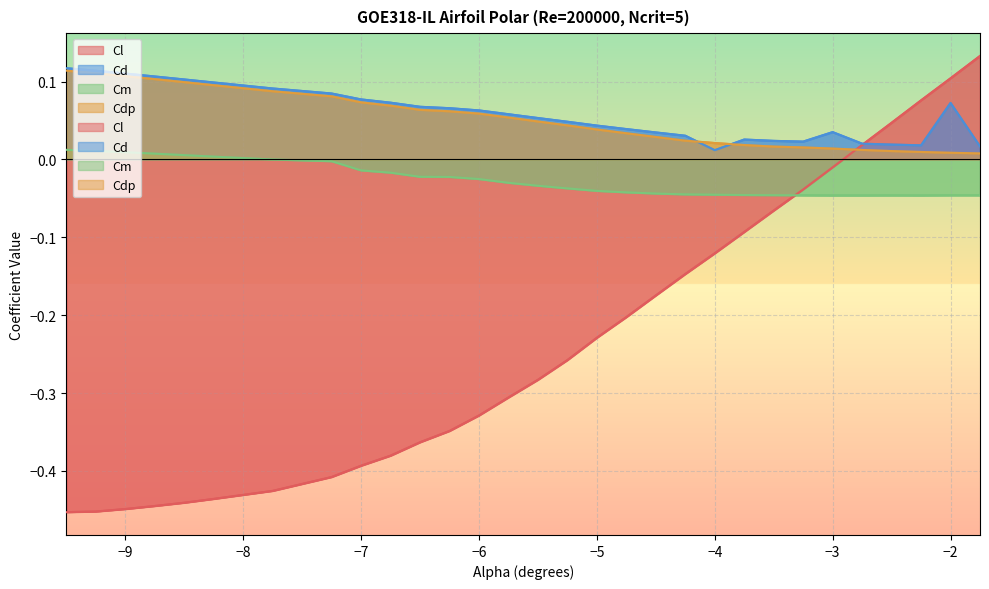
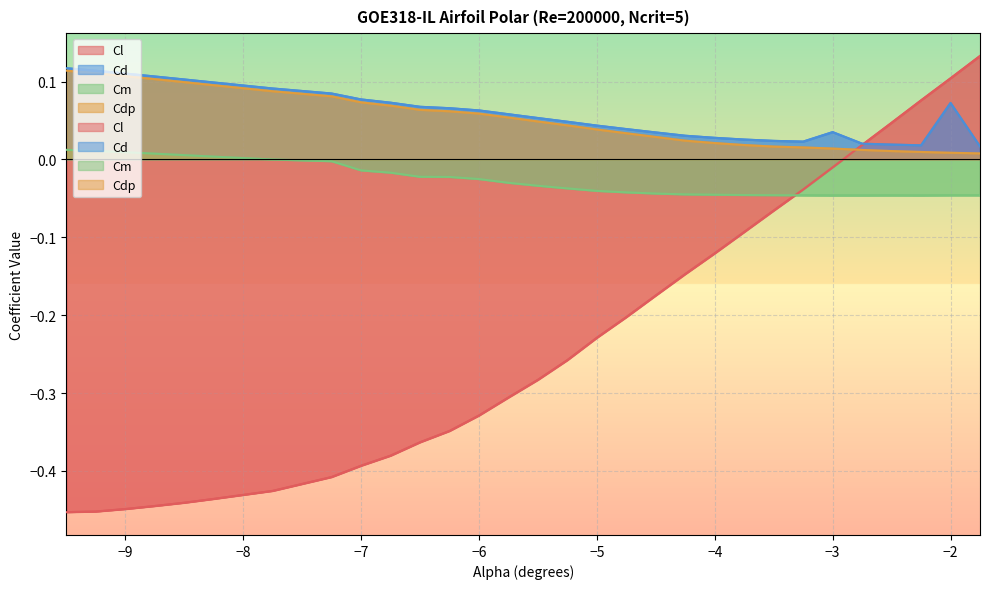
  {
    "Cd": {
      "−7": 0.08,
      "−6": 0.06,
      "−5": 0.04,
-     "−4": 0.01,
+     "−4": 0.03,
      "−3": 0.04,
      "−2": 0.07
    }
  }
